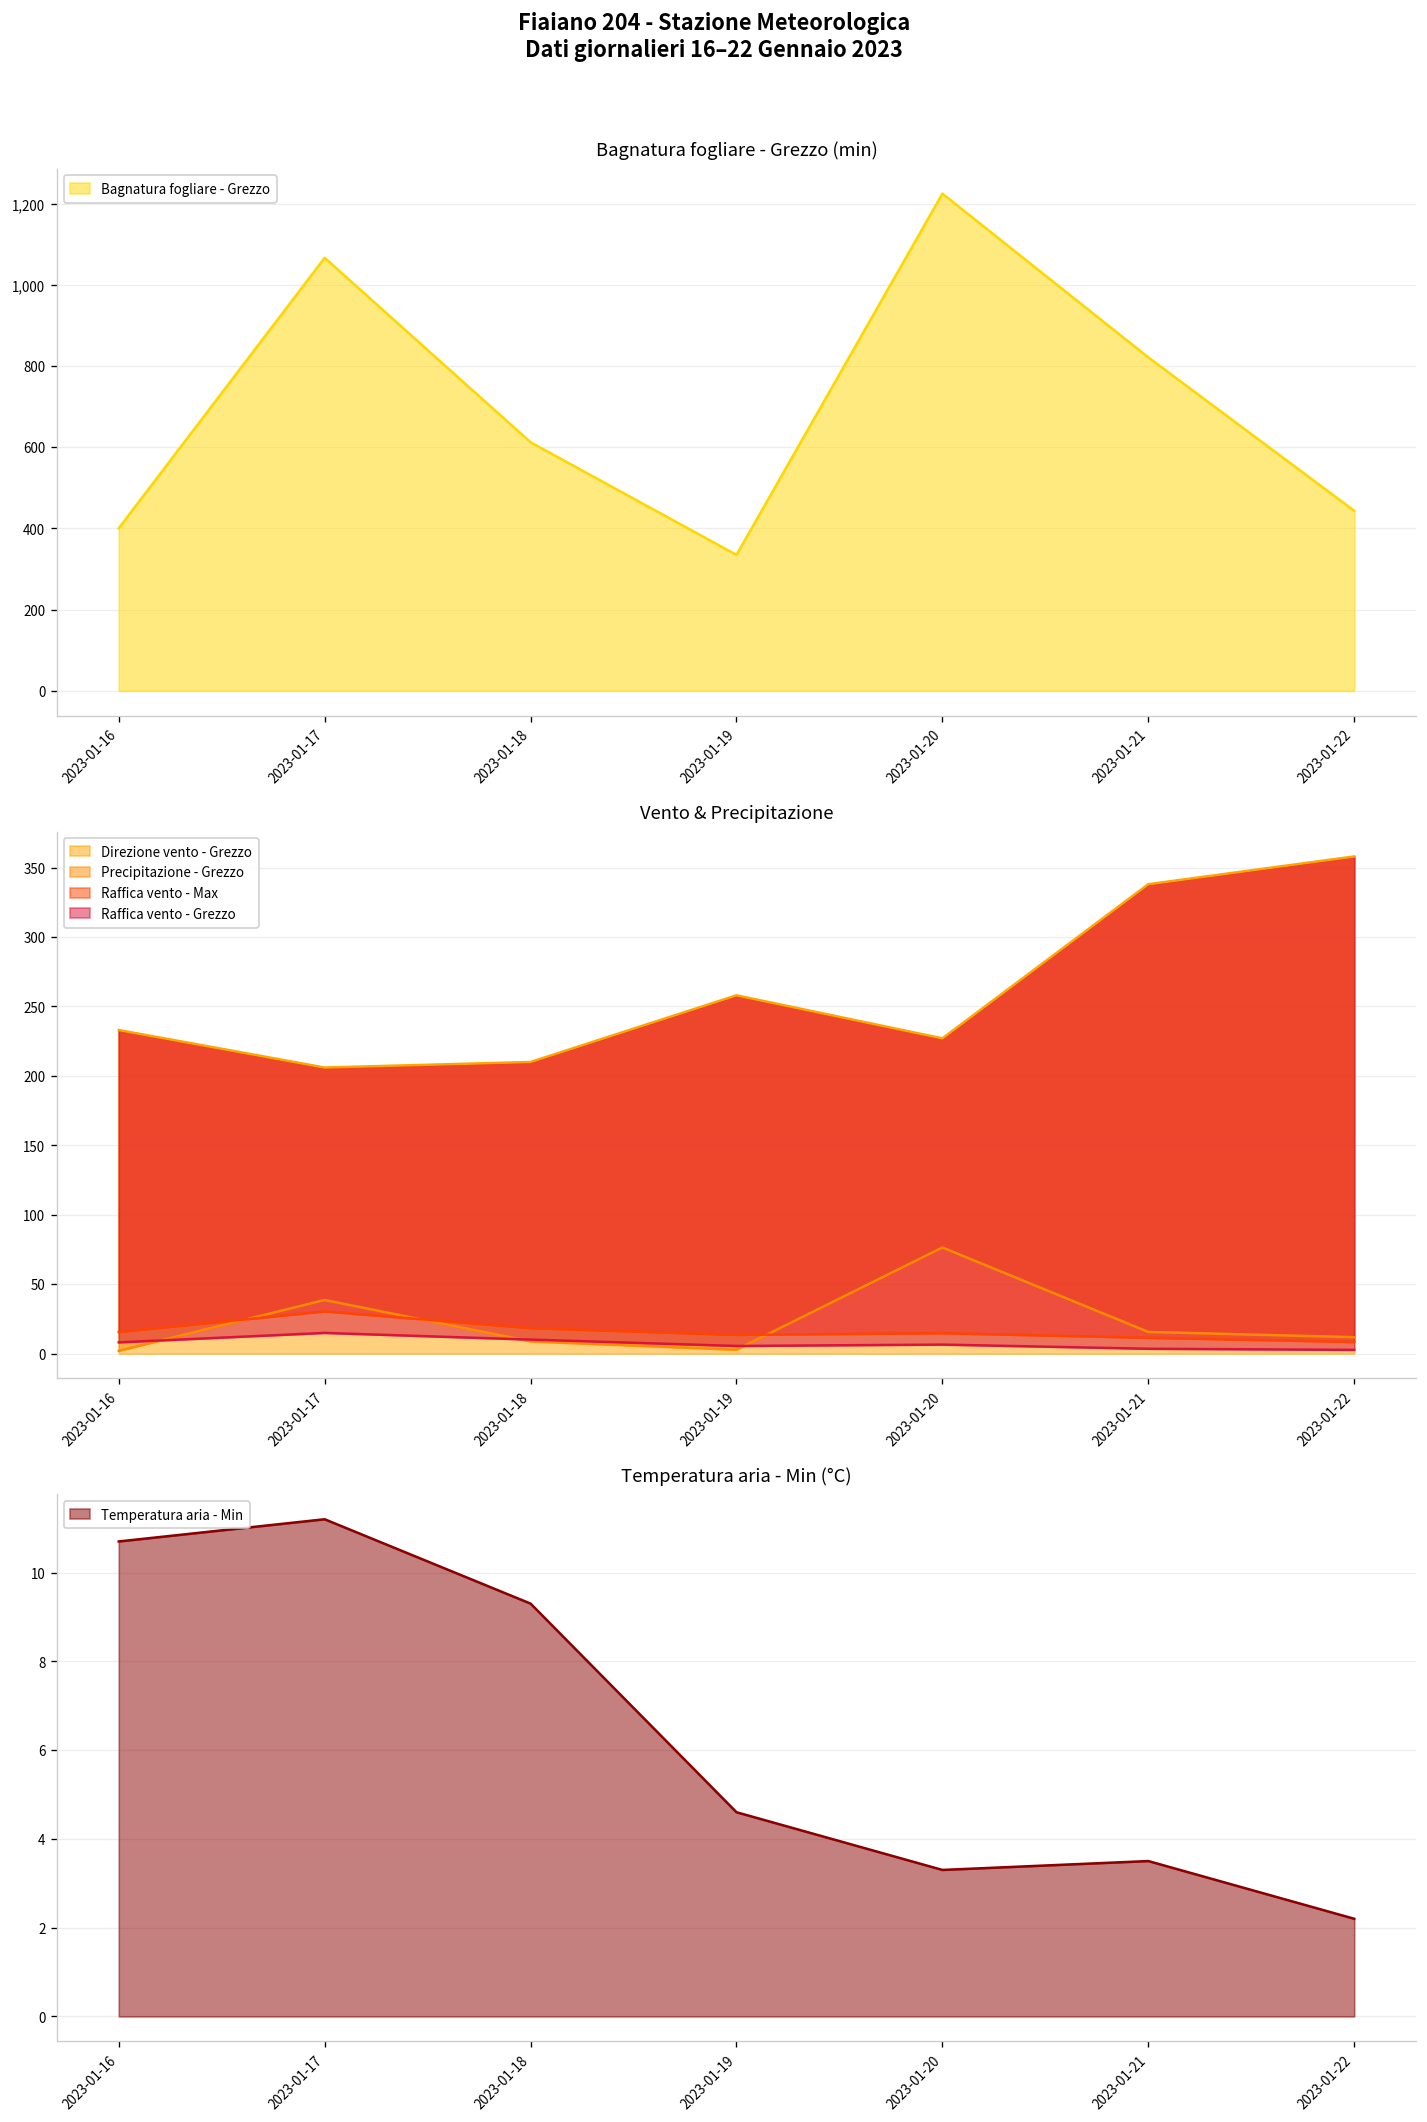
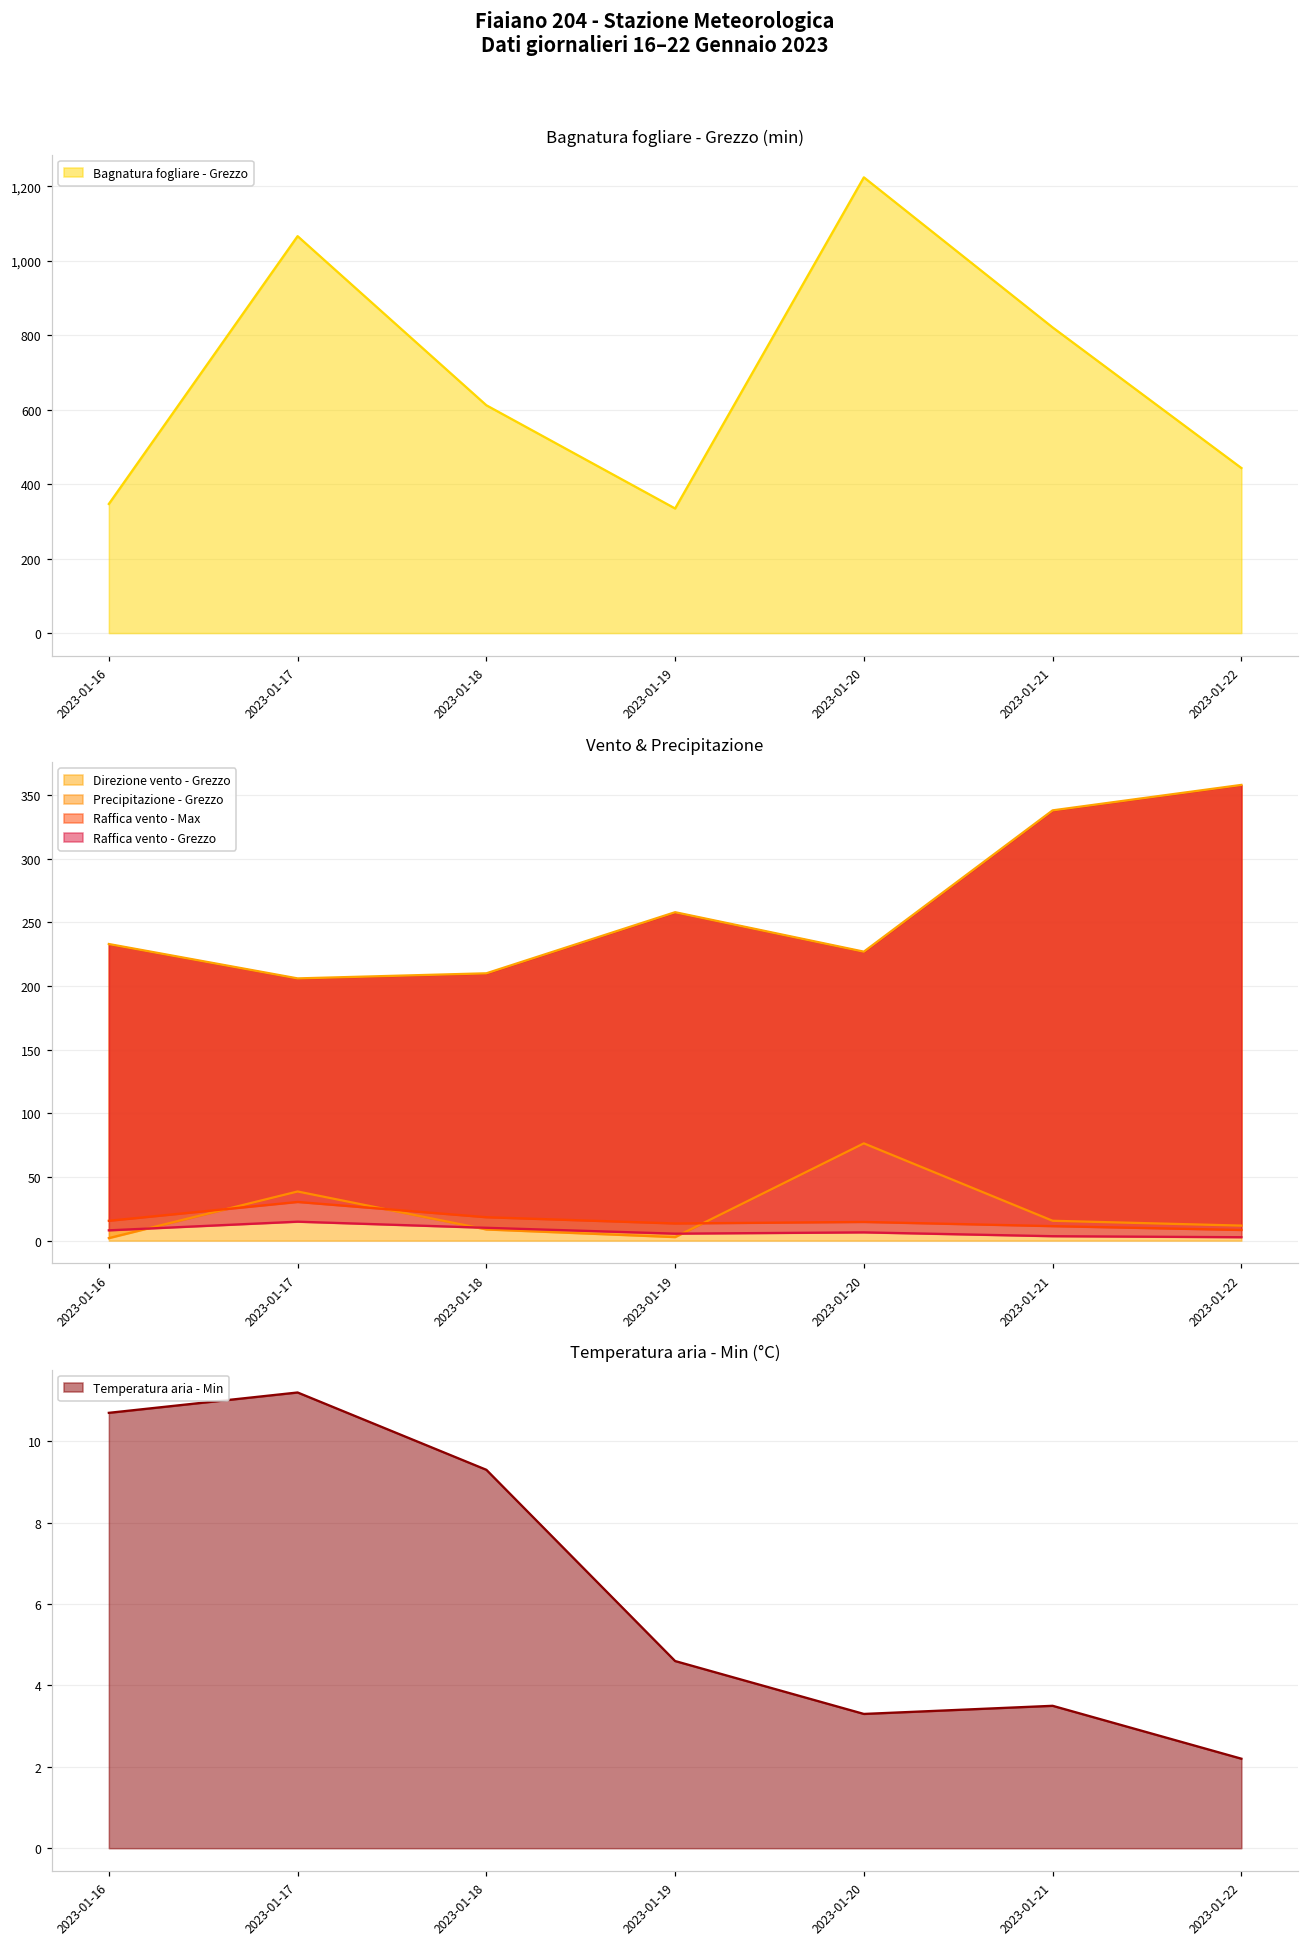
  {
    "Bagnatura fogliare - Grezzo (min)": {
-     "2023-01-16": "400",
+     "2023-01-16": "350",
      "2023-01-17": "1,070",
      "2023-01-18": "610",
      "2023-01-19": "330",
      "2023-01-20": "1,220",
      "2023-01-21": "820",
      "2023-01-22": "440"
    },
    "Temperatura aria - Min (°C)": {
      "2023-01-16": "10.7",
      "2023-01-17": "11.2",
      "2023-01-18": "9.3",
      "2023-01-19": "4.6",
      "2023-01-20": "3.3",
      "2023-01-21": "3.5",
      "2023-01-22": "2.2"
    }
  }
